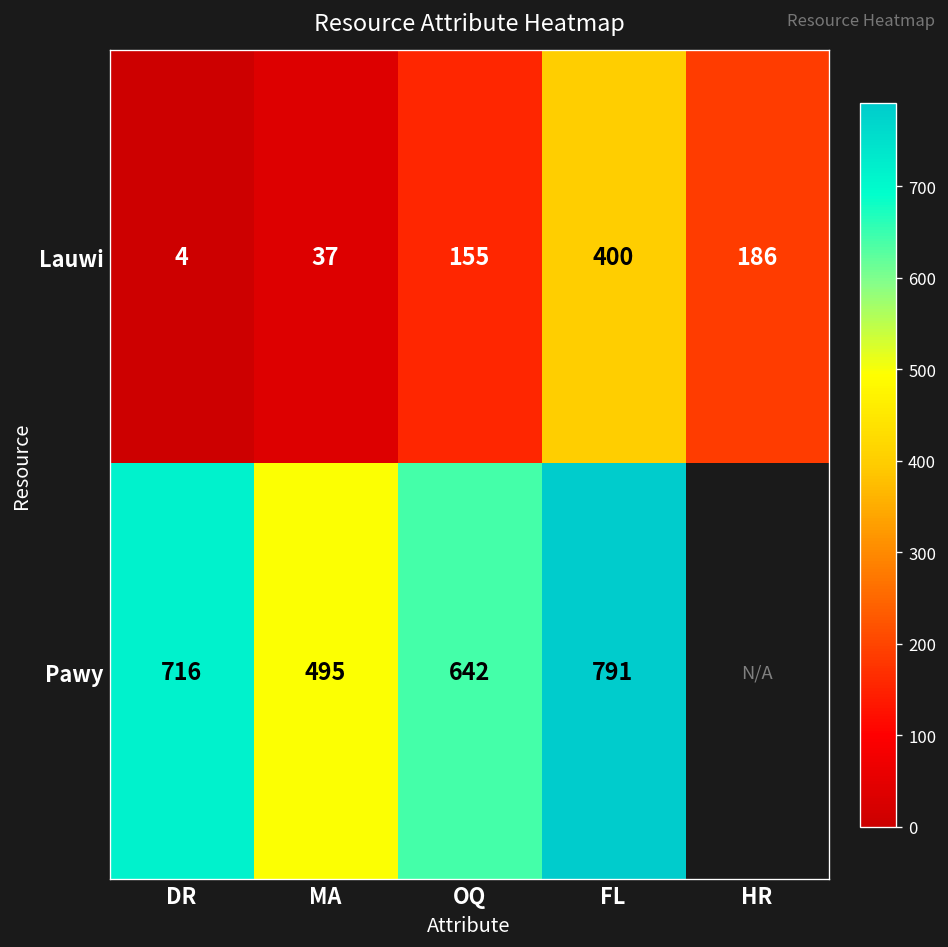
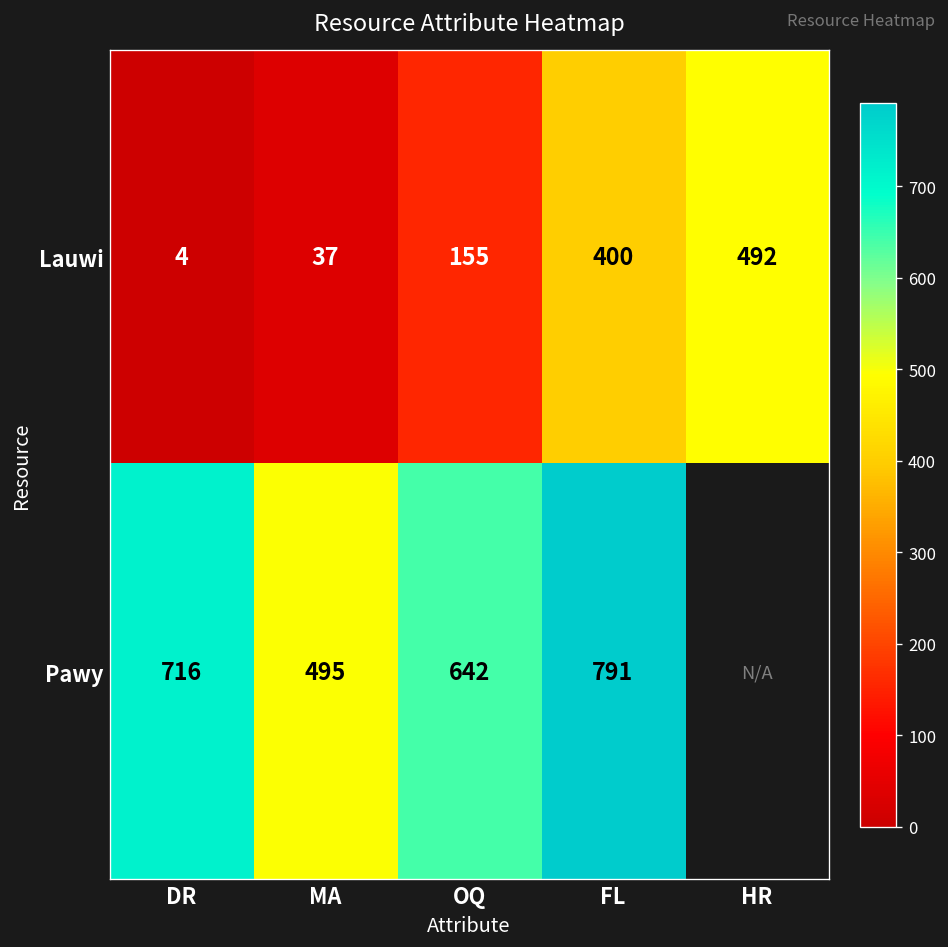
  {
    "Lauwi": {
      "DR": 4,
      "MA": 37,
      "OQ": 155,
      "FL": 400,
-     "HR": 186
+     "HR": 492
    },
    "Pawy": {
      "DR": 716,
      "MA": 495,
      "OQ": 642,
      "FL": 791
    }
  }
